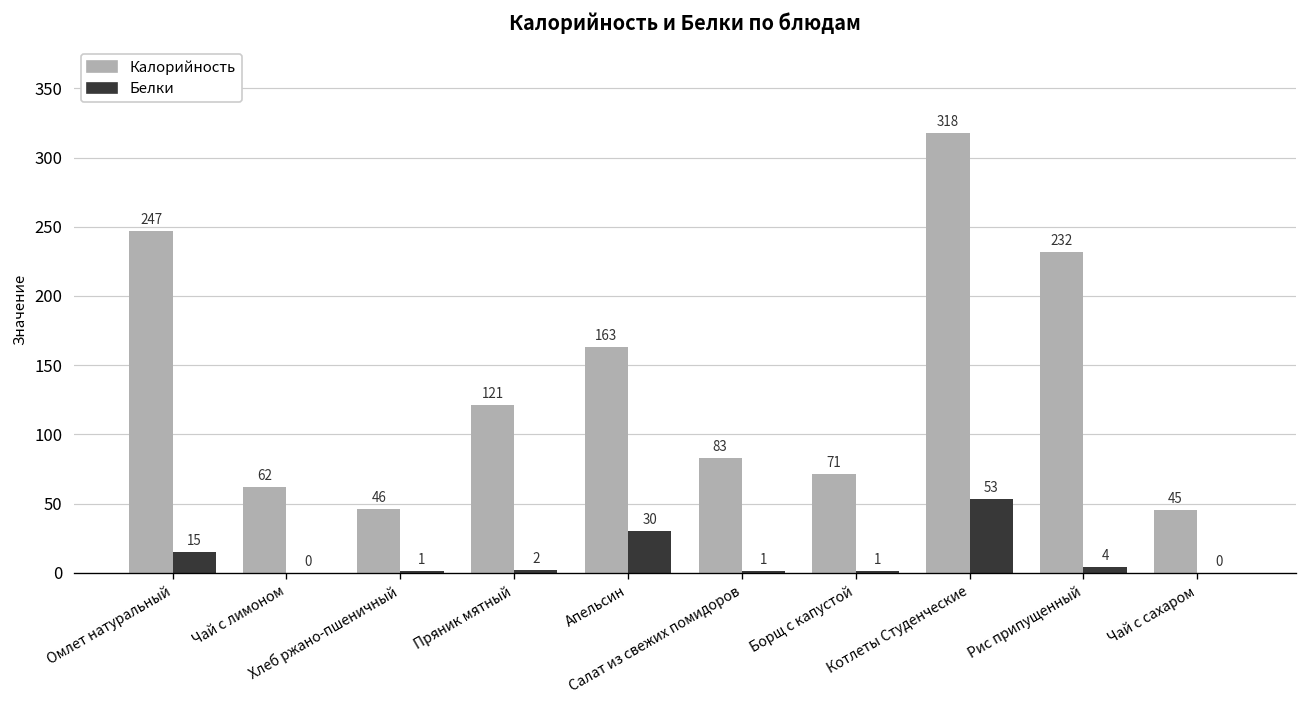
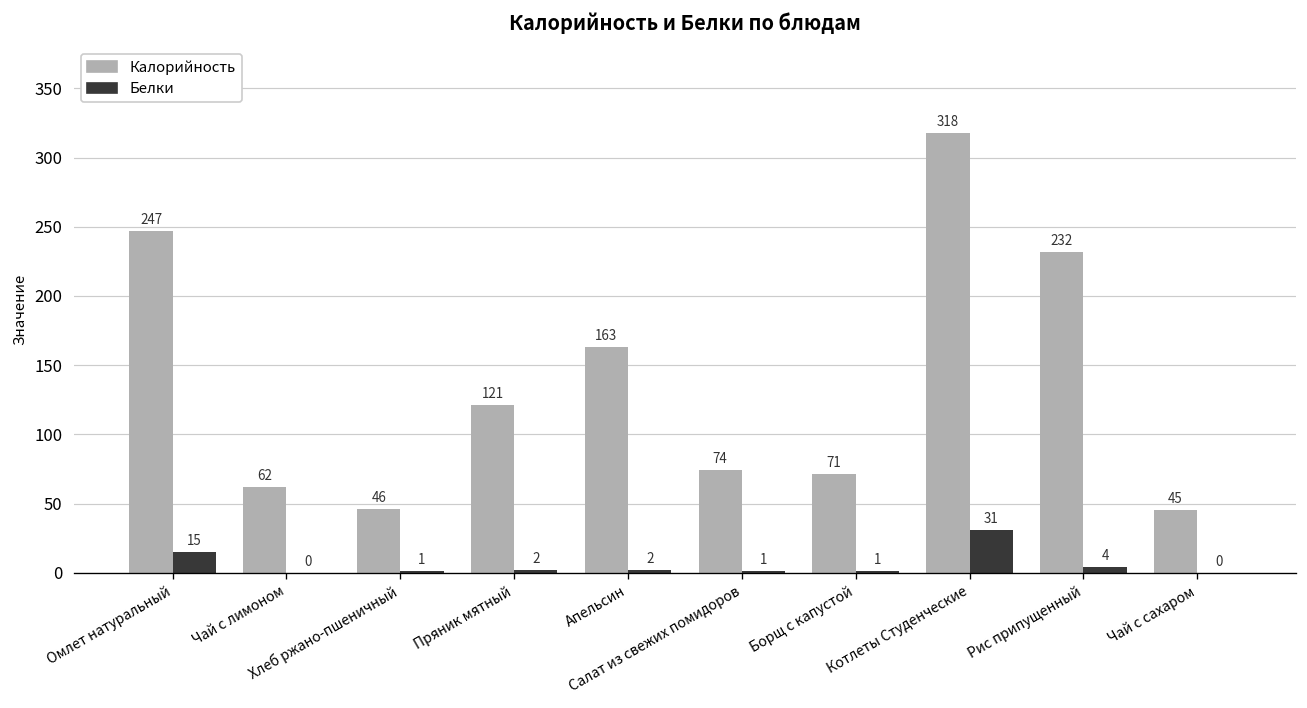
  {
    "Калорийность": {
      "Омлет натуральный": 247,
      "Чай с лимоном": 62,
      "Хлеб ржано-пшеничный": 46,
      "Пряник мятный": 121,
      "Апельсин": 163,
-     "Салат из свежих помидоров": 83,
+     "Салат из свежих помидоров": 74,
      "Борщ с капустой": 71,
      "Котлеты Студенческие": 318,
      "Рис припущенный": 232,
      "Чай с сахаром": 45
    },
    "Белки": {
      "Омлет натуральный": 15,
      "Чай с лимоном": 0,
      "Хлеб ржано-пшеничный": 1,
      "Пряник мятный": 2,
-     "Апельсин": 30,
+     "Апельсин": 2,
      "Салат из свежих помидоров": 1,
      "Борщ с капустой": 1,
-     "Котлеты Студенческие": 53,
+     "Котлеты Студенческие": 31,
      "Рис припущенный": 4,
      "Чай с сахаром": 0
    }
  }
